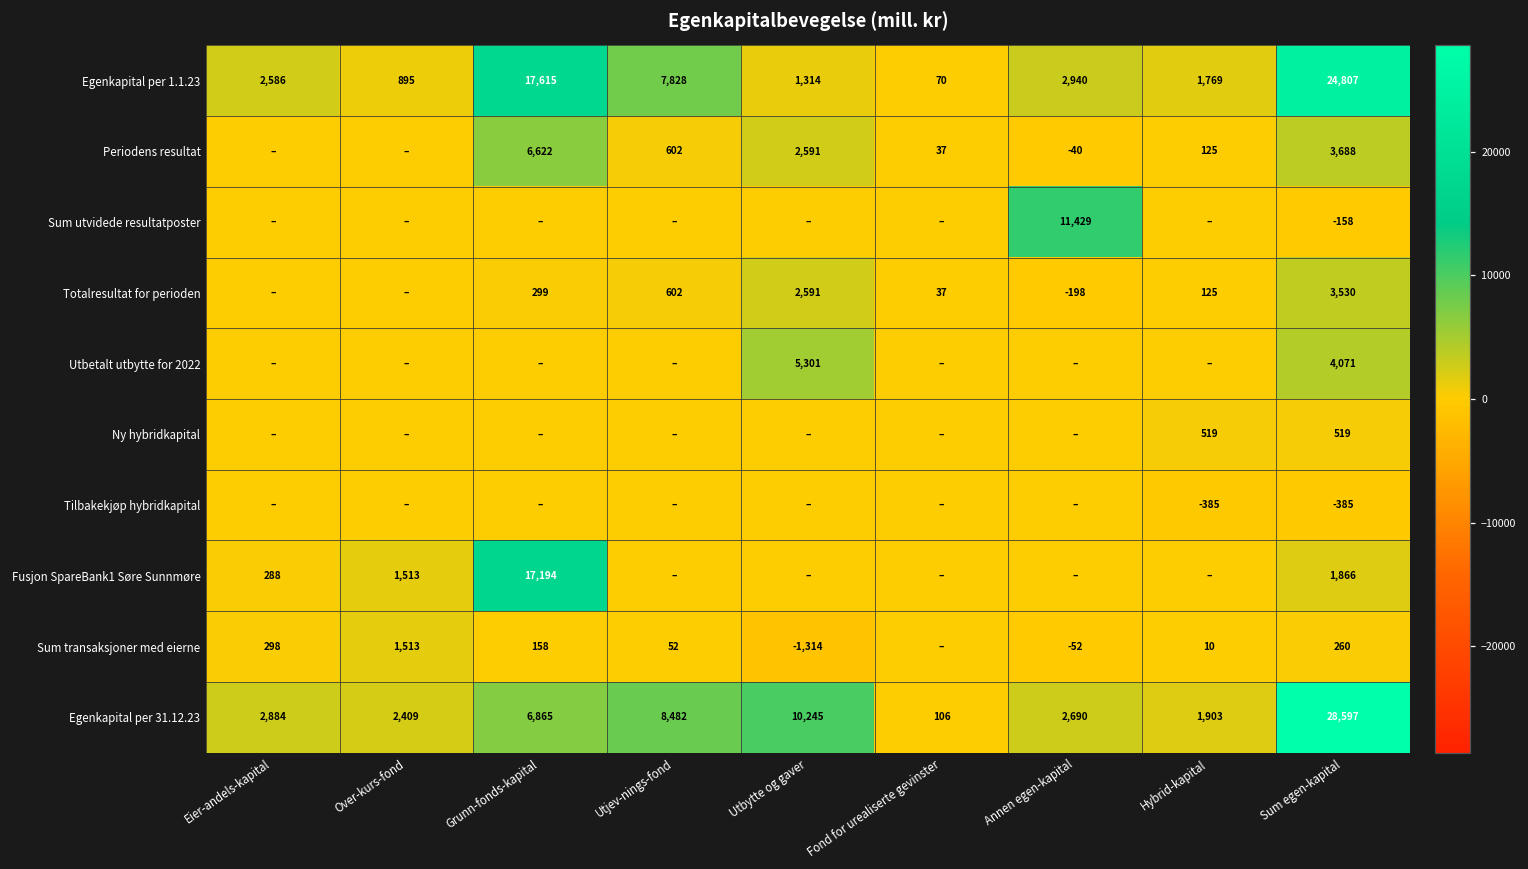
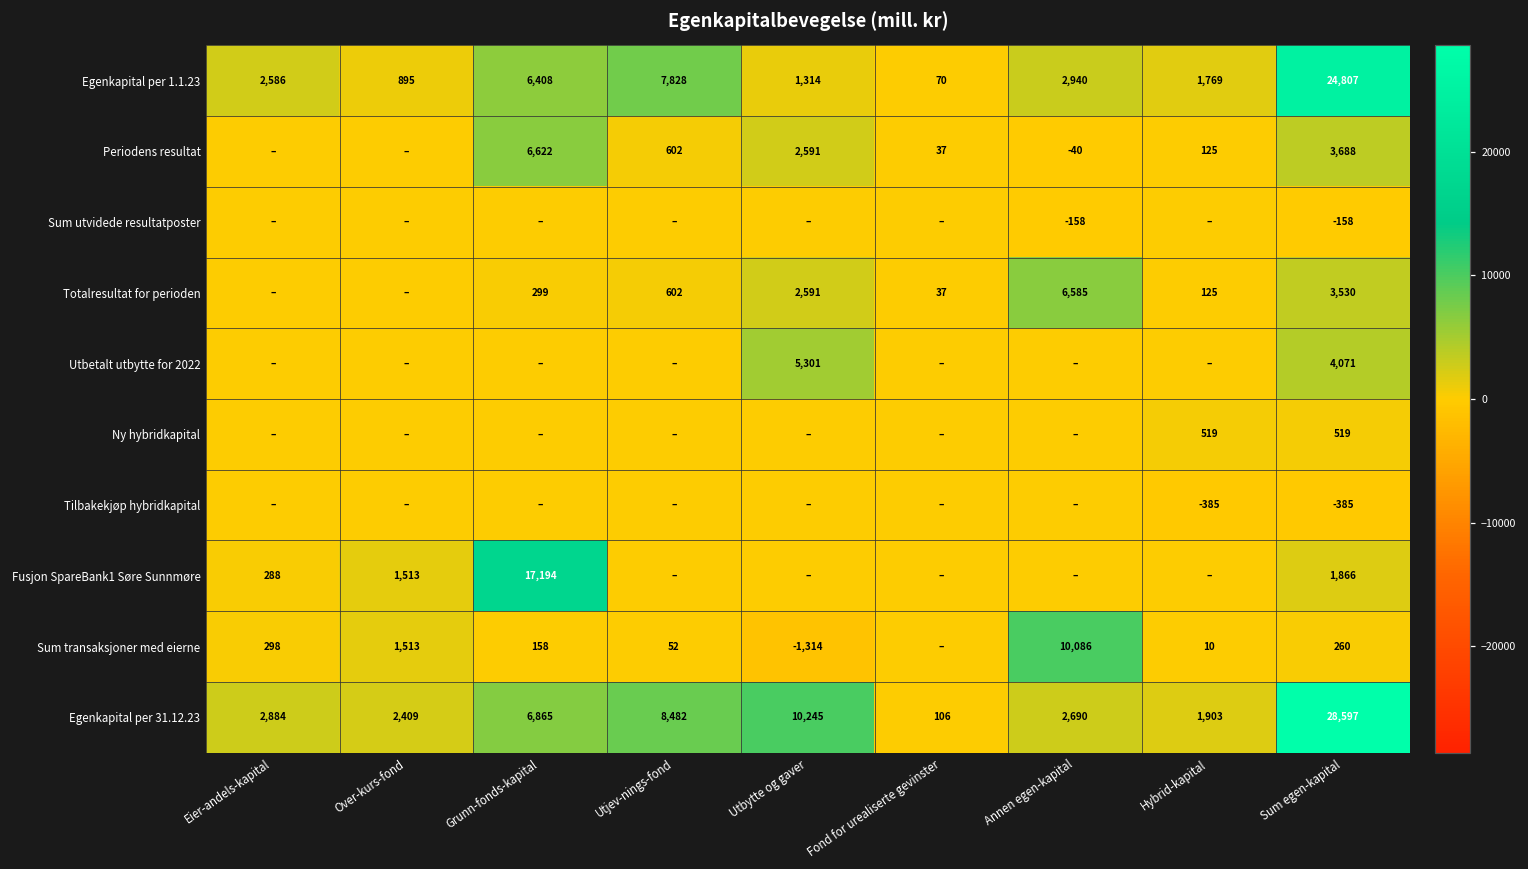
  {
    "Egenkapital per 1.1.23": {
      "Eier-andels-kapital": "2,586",
      "Over-kurs-fond": "895",
-     "Grunn-fonds-kapital": "17,615",
+     "Grunn-fonds-kapital": "6,408",
      "Utjev-nings-fond": "7,828",
      "Utbytte og gaver": "1,314",
      "Fond for urealiserte gevinster": "70",
      "Annen egen-kapital": "2,940",
      "Hybrid-kapital": "1,769",
      "Sum egen-kapital": "24,807"
    },
    "Periodens resultat": {
      "Grunn-fonds-kapital": "6,622",
      "Utjev-nings-fond": "602",
      "Utbytte og gaver": "2,591",
      "Fond for urealiserte gevinster": "37",
      "Annen egen-kapital": "-40",
      "Hybrid-kapital": "125",
      "Sum egen-kapital": "3,688"
    },
    "Sum utvidede resultatposter": {
-     "Annen egen-kapital": "11,429",
+     "Annen egen-kapital": "-158",
      "Sum egen-kapital": "-158"
    },
    "Totalresultat for perioden": {
      "Grunn-fonds-kapital": "299",
      "Utjev-nings-fond": "602",
      "Utbytte og gaver": "2,591",
      "Fond for urealiserte gevinster": "37",
-     "Annen egen-kapital": "-198",
+     "Annen egen-kapital": "6,585",
      "Hybrid-kapital": "125",
      "Sum egen-kapital": "3,530"
    },
    "Utbetalt utbytte for 2022": {
      "Utbytte og gaver": "5,301",
      "Sum egen-kapital": "4,071"
    },
    "Ny hybridkapital": {
      "Hybrid-kapital": "519",
      "Sum egen-kapital": "519"
    },
    "Tilbakekjøp hybridkapital": {
      "Hybrid-kapital": "-385",
      "Sum egen-kapital": "-385"
    },
    "Fusjon SpareBank1 Søre Sunnmøre": {
      "Eier-andels-kapital": "288",
      "Over-kurs-fond": "1,513",
      "Grunn-fonds-kapital": "17,194",
      "Sum egen-kapital": "1,866"
    },
    "Sum transaksjoner med eierne": {
      "Eier-andels-kapital": "298",
      "Over-kurs-fond": "1,513",
      "Grunn-fonds-kapital": "158",
      "Utjev-nings-fond": "52",
      "Utbytte og gaver": "-1,314",
-     "Annen egen-kapital": "-52",
+     "Annen egen-kapital": "10,086",
      "Hybrid-kapital": "10",
      "Sum egen-kapital": "260"
    },
    "Egenkapital per 31.12.23": {
      "Eier-andels-kapital": "2,884",
      "Over-kurs-fond": "2,409",
      "Grunn-fonds-kapital": "6,865",
      "Utjev-nings-fond": "8,482",
      "Utbytte og gaver": "10,245",
      "Fond for urealiserte gevinster": "106",
      "Annen egen-kapital": "2,690",
      "Hybrid-kapital": "1,903",
      "Sum egen-kapital": "28,597"
    }
  }
